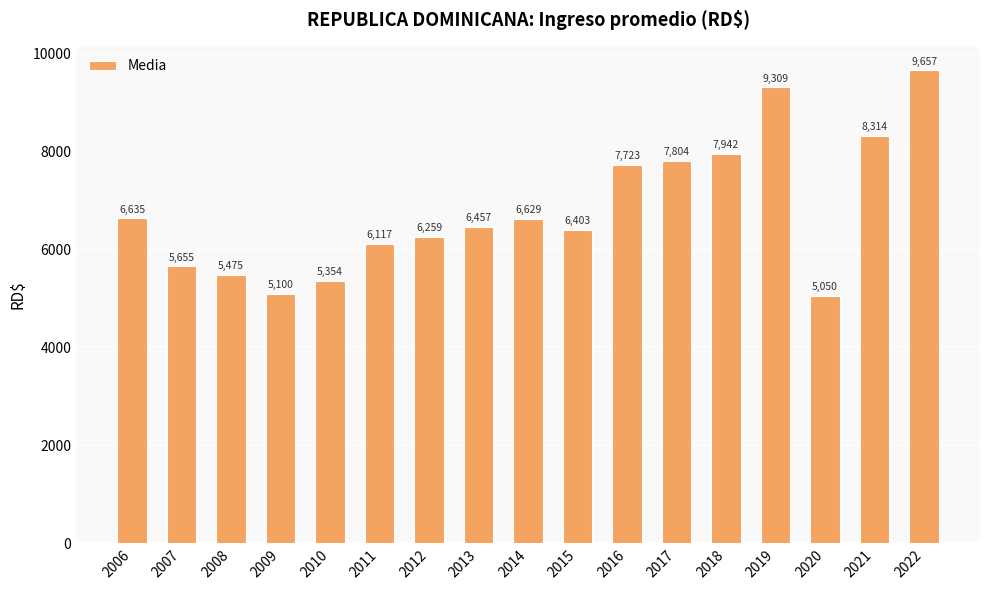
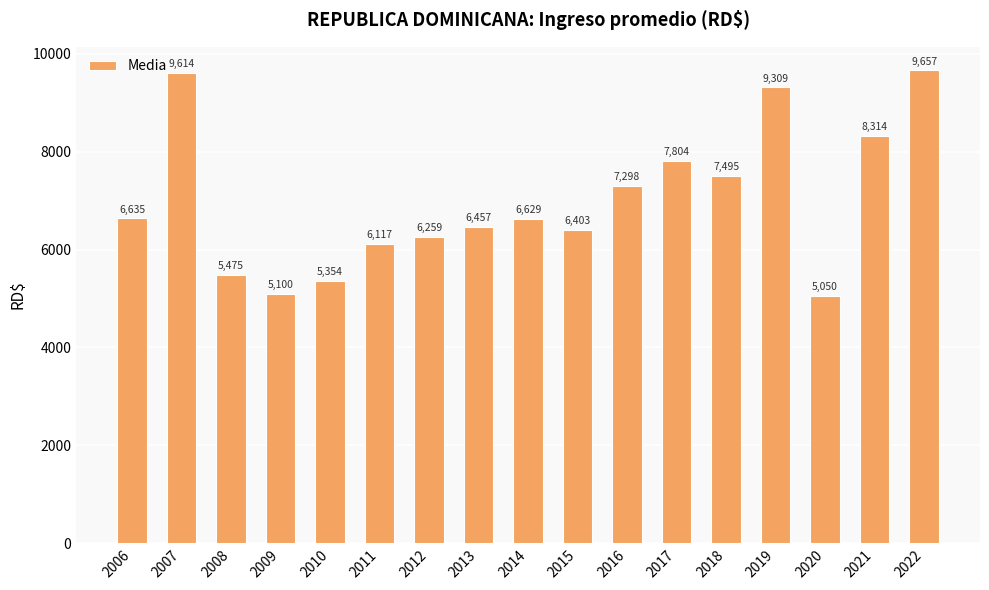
  {
    "2006": "6,635",
-   "2007": "5,655",
+   "2007": "9,614",
    "2008": "5,475",
    "2009": "5,100",
    "2010": "5,354",
    "2011": "6,117",
    "2012": "6,259",
    "2013": "6,457",
    "2014": "6,629",
    "2015": "6,403",
-   "2016": "7,723",
+   "2016": "7,298",
    "2017": "7,804",
-   "2018": "7,942",
+   "2018": "7,495",
    "2019": "9,309",
    "2020": "5,050",
    "2021": "8,314",
    "2022": "9,657"
  }
